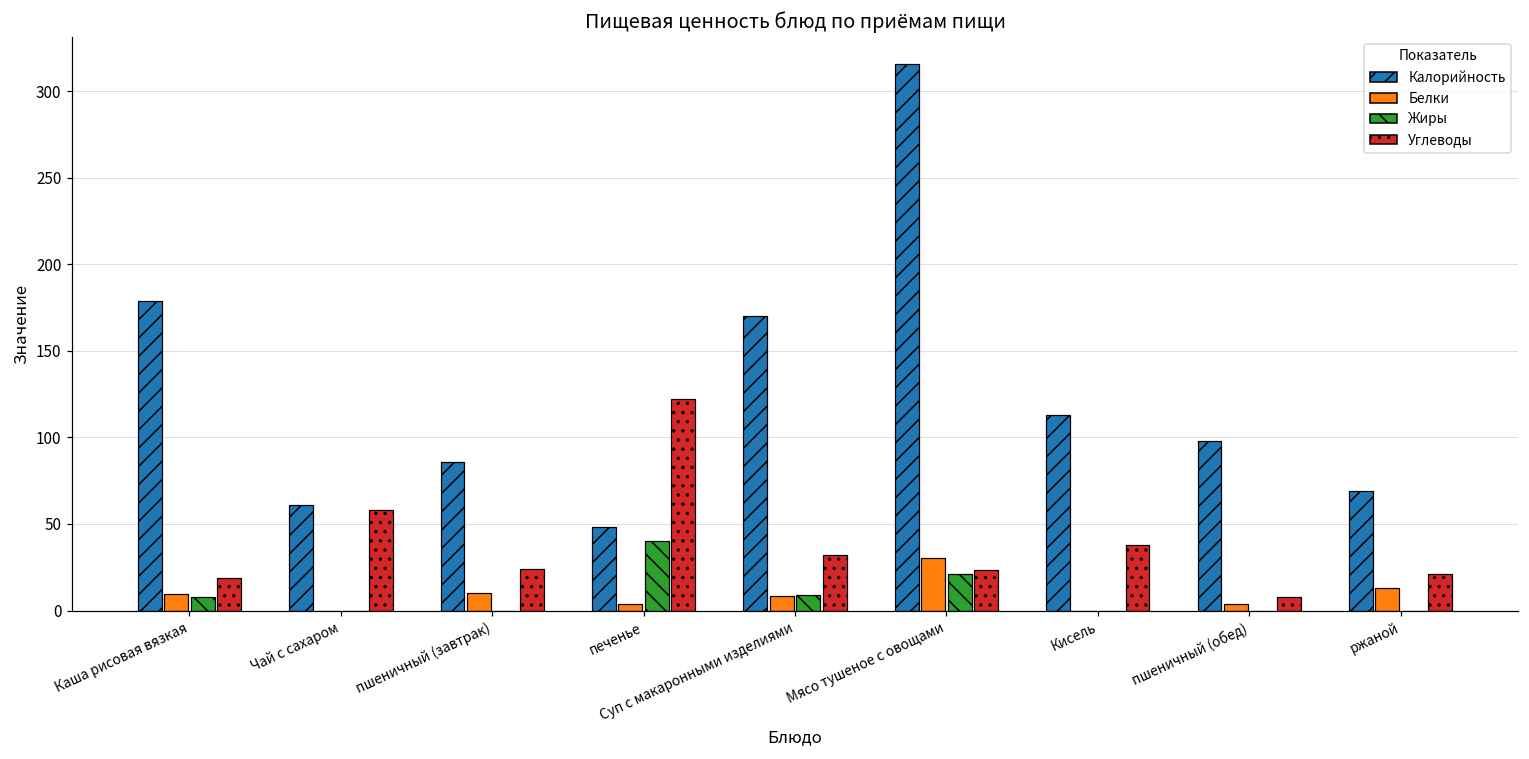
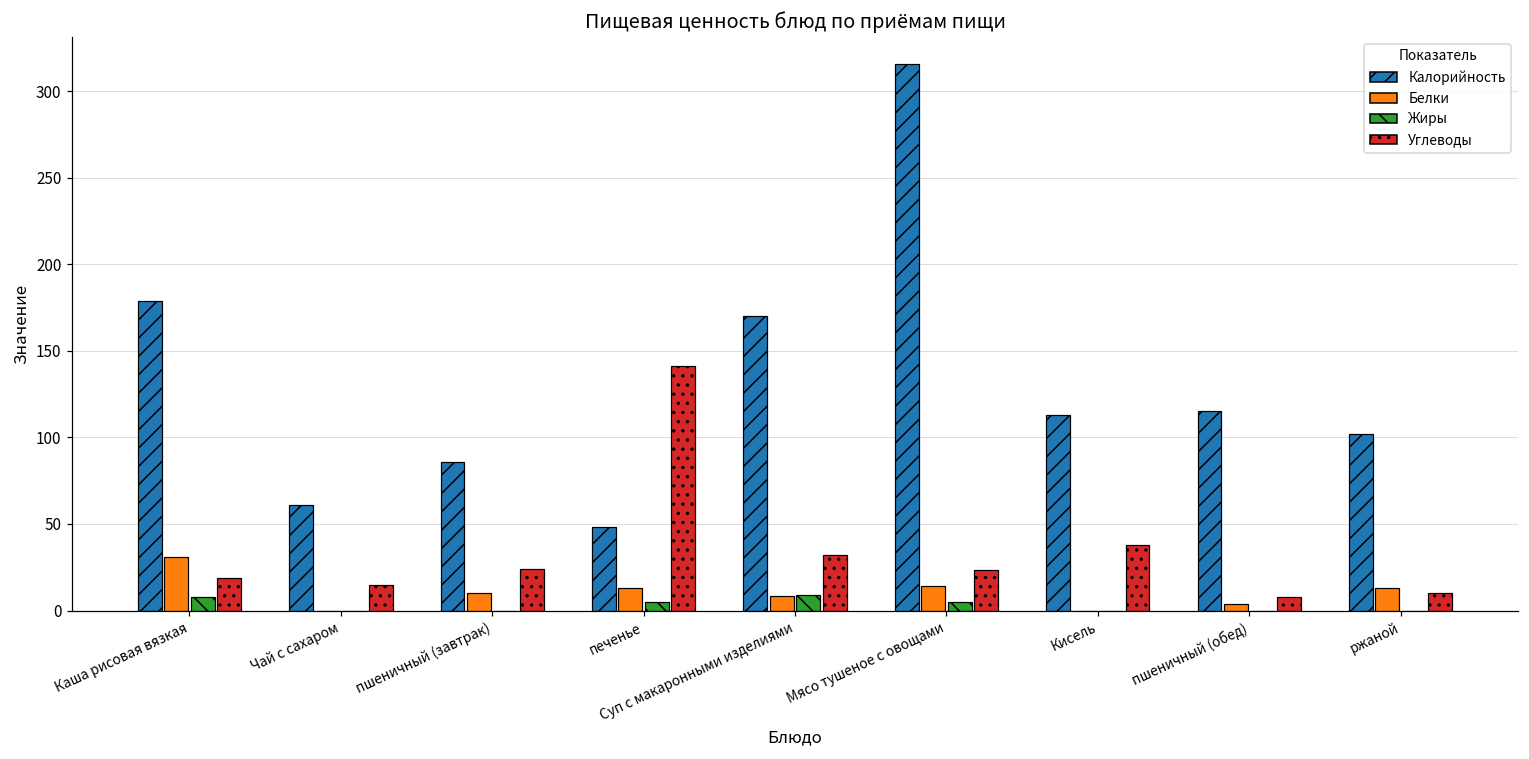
  {
    "Калорийность": {
      "Каша рисовая вязкая": 179,
      "Чай с сахаром": 61,
      "пшеничный (завтрак)": 86,
      "печенье": 48,
      "Суп с макаронными изделиями": 170,
      "Мясо тушеное с овощами": 316,
      "Кисель": 113,
-     "пшеничный (обед)": 98,
-     "ржаной": 69
+     "пшеничный (обед)": 115,
+     "ржаной": 102
    },
    "Белки": {
-     "Каша рисовая вязкая": 10,
+     "Каша рисовая вязкая": 31,
      "Чай с сахаром": 0,
      "пшеничный (завтрак)": 10,
-     "печенье": 4,
+     "печенье": 13,
      "Суп с макаронными изделиями": 8,
-     "Мясо тушеное с овощами": 30,
+     "Мясо тушеное с овощами": 14,
      "Кисель": 0,
      "пшеничный (обед)": 4,
      "ржаной": 13
    },
    "Жиры": {
      "Каша рисовая вязкая": 8,
      "Чай с сахаром": 0,
      "пшеничный (завтрак)": 0,
-     "печенье": 40,
+     "печенье": 5,
      "Суп с макаронными изделиями": 9,
-     "Мясо тушеное с овощами": 21,
+     "Мясо тушеное с овощами": 5,
      "Кисель": 0,
      "пшеничный (обед)": 0,
      "ржаной": 0
    },
    "Углеводы": {
      "Каша рисовая вязкая": 19,
-     "Чай с сахаром": 58,
+     "Чай с сахаром": 15,
      "пшеничный (завтрак)": 24,
-     "печенье": 122,
+     "печенье": 141,
      "Суп с макаронными изделиями": 32,
      "Мясо тушеное с овощами": 23,
      "Кисель": 38,
      "пшеничный (обед)": 8,
-     "ржаной": 21
+     "ржаной": 10
    }
  }
